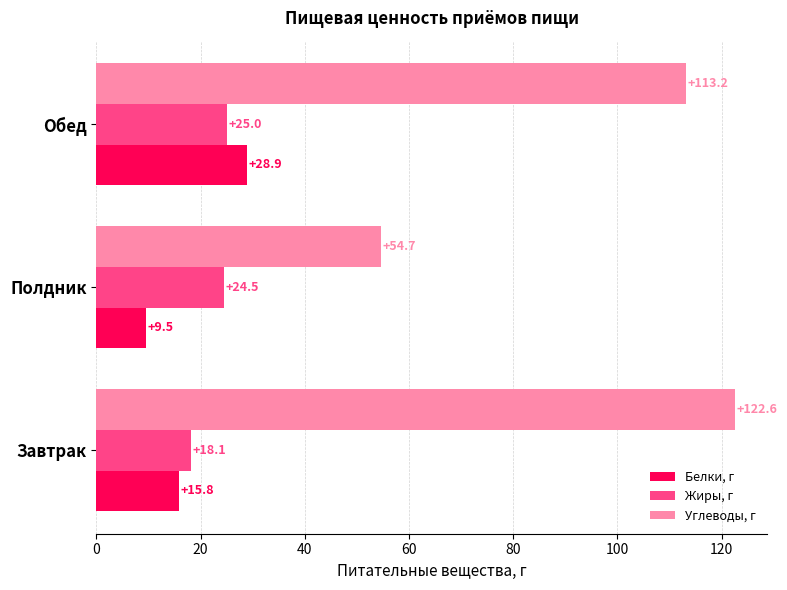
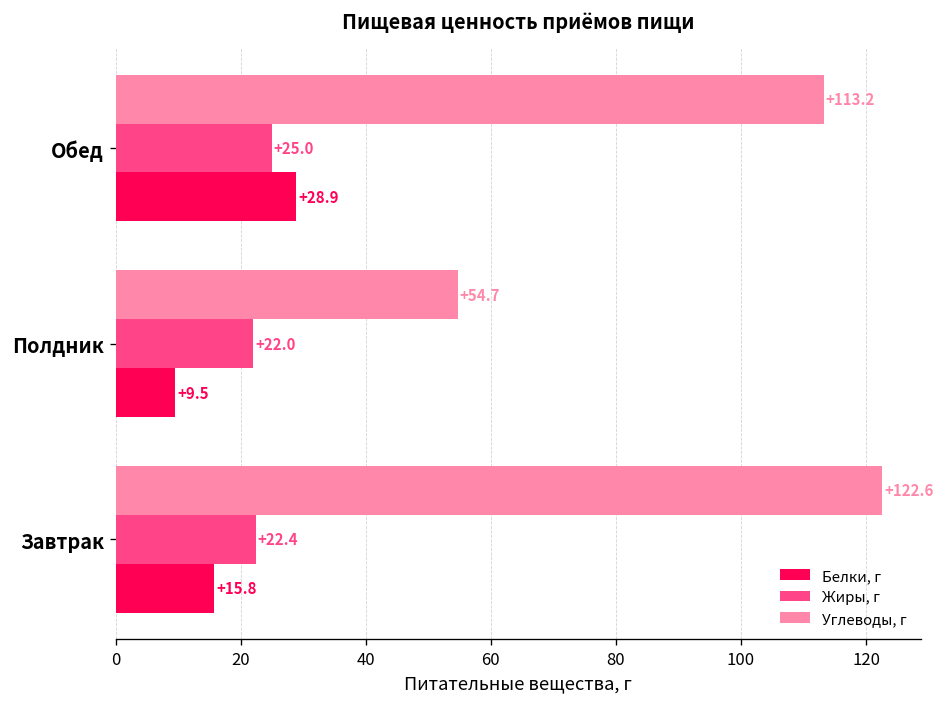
  {
    "Белки, г": {
      "Обед": "+28.9",
      "Полдник": "+9.5",
      "Завтрак": "+15.8"
    },
    "Жиры, г": {
      "Обед": "+25.0",
-     "Полдник": "+24.5",
-     "Завтрак": "+18.1"
+     "Полдник": "+22.0",
+     "Завтрак": "+22.4"
    },
    "Углеводы, г": {
      "Обед": "+113.2",
      "Полдник": "+54.7",
      "Завтрак": "+122.6"
    }
  }
